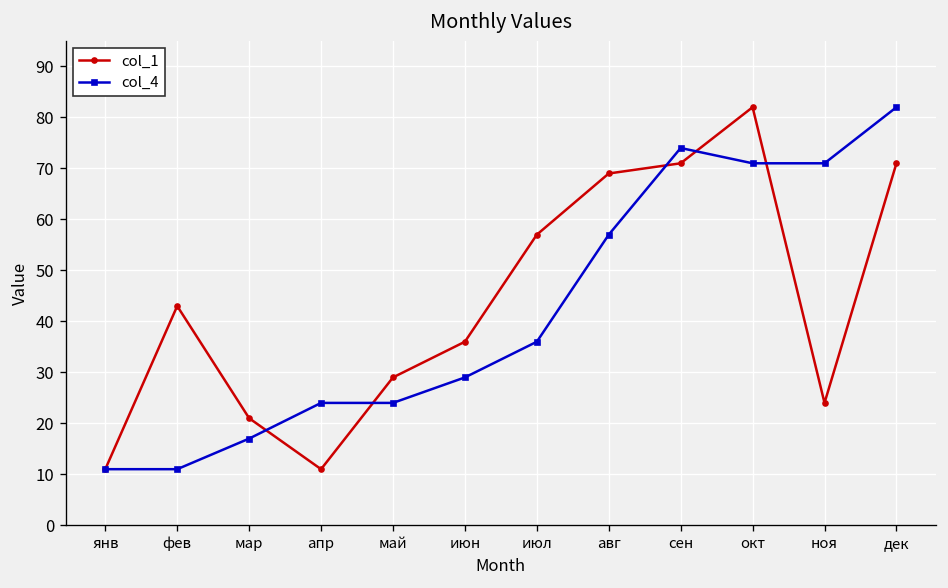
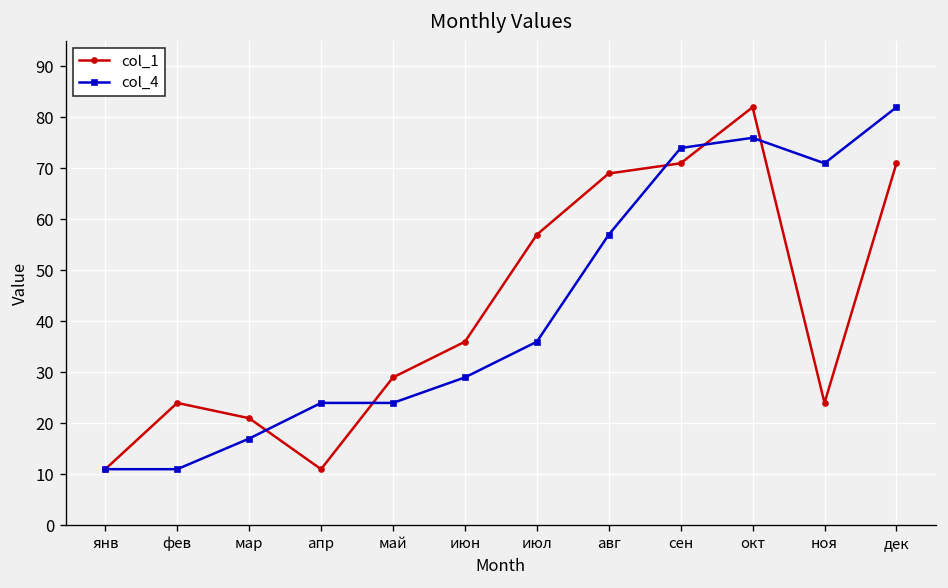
  {
    "col_1": {
-     "фев": 43,
+     "фев": 24,
      "мар": 21,
      "апр": 11,
      "май": 29,
      "июн": 36,
      "июл": 57,
      "авг": 69,
      "сен": 71,
      "окт": 82,
      "ноя": 24,
      "дек": 71
    },
    "col_4": {
      "фев": 11,
      "мар": 17,
      "апр": 24,
      "май": 24,
      "июн": 29,
      "июл": 36,
      "авг": 57,
      "сен": 74,
-     "окт": 71,
+     "окт": 76,
      "ноя": 71,
      "дек": 82
    }
  }
